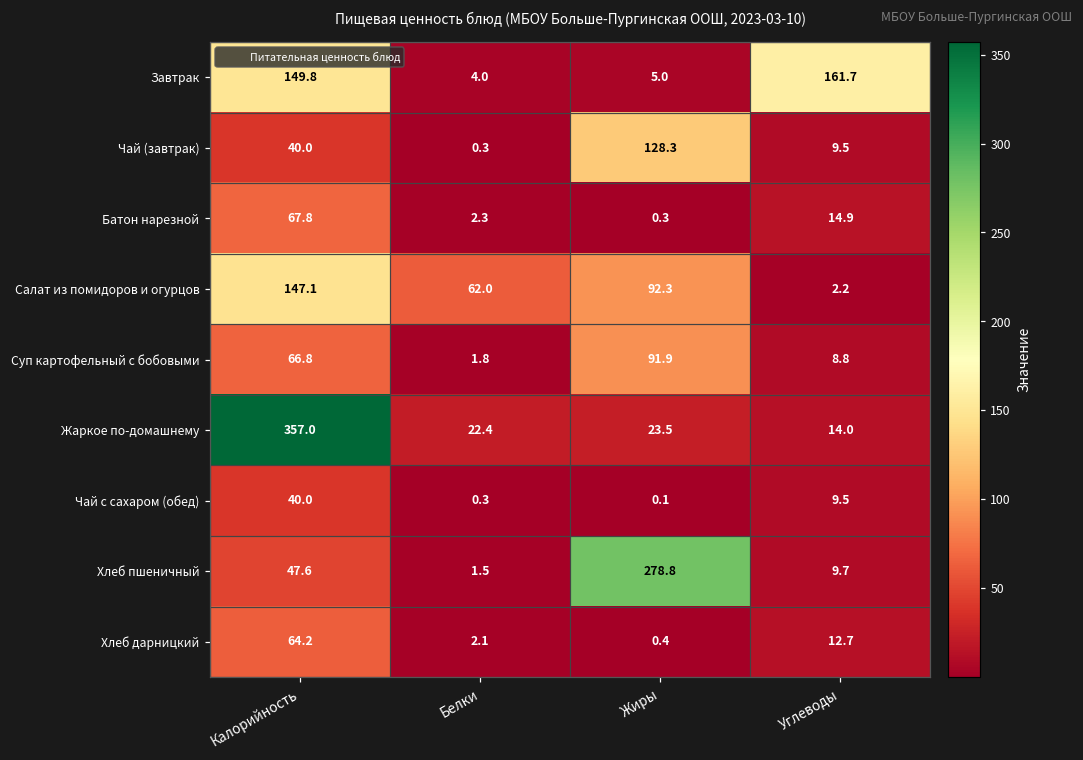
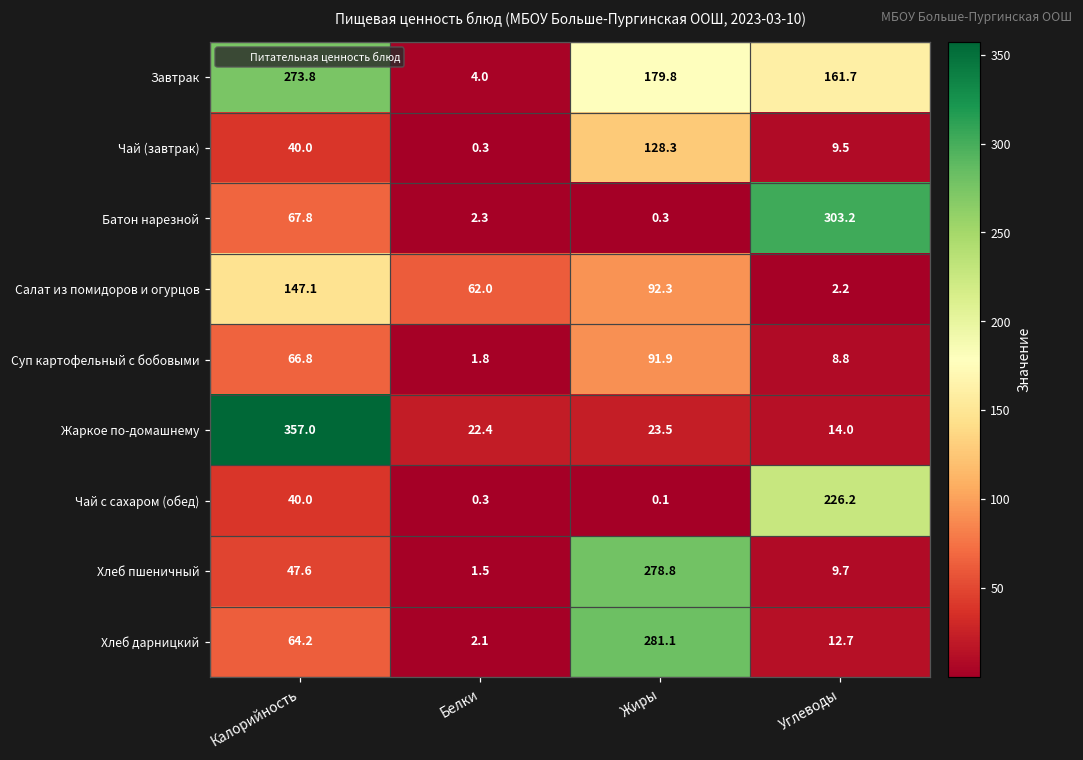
  {
    "Завтрак": {
-     "Калорийность": 149.8,
+     "Калорийность": 273.8,
      "Белки": 4.0,
-     "Жиры": 5.0,
+     "Жиры": 179.8,
      "Углеводы": 161.7
    },
    "Чай (завтрак)": {
      "Калорийность": 40.0,
      "Белки": 0.3,
      "Жиры": 128.3,
      "Углеводы": 9.5
    },
    "Батон нарезной": {
      "Калорийность": 67.8,
      "Белки": 2.3,
      "Жиры": 0.3,
-     "Углеводы": 14.9
+     "Углеводы": 303.2
    },
    "Салат из помидоров и огурцов": {
      "Калорийность": 147.1,
      "Белки": 62.0,
      "Жиры": 92.3,
      "Углеводы": 2.2
    },
    "Суп картофельный с бобовыми": {
      "Калорийность": 66.8,
      "Белки": 1.8,
      "Жиры": 91.9,
      "Углеводы": 8.8
    },
    "Жаркое по-домашнему": {
      "Калорийность": 357.0,
      "Белки": 22.4,
      "Жиры": 23.5,
      "Углеводы": 14.0
    },
    "Чай с сахаром (обед)": {
      "Калорийность": 40.0,
      "Белки": 0.3,
      "Жиры": 0.1,
-     "Углеводы": 9.5
+     "Углеводы": 226.2
    },
    "Хлеб пшеничный": {
      "Калорийность": 47.6,
      "Белки": 1.5,
      "Жиры": 278.8,
      "Углеводы": 9.7
    },
    "Хлеб дарницкий": {
      "Калорийность": 64.2,
      "Белки": 2.1,
-     "Жиры": 0.4,
+     "Жиры": 281.1,
      "Углеводы": 12.7
    }
  }
